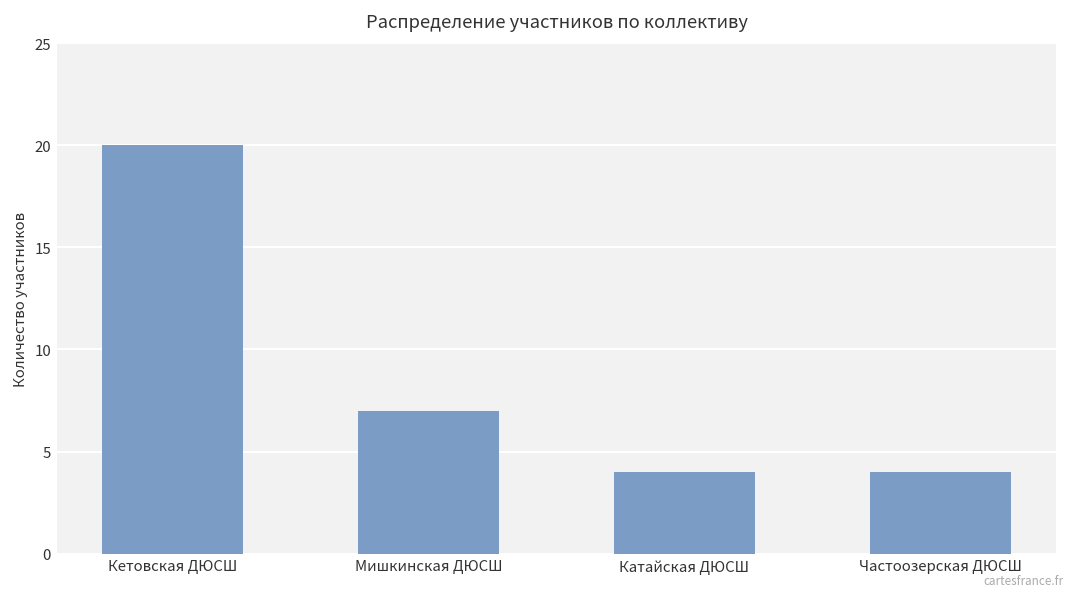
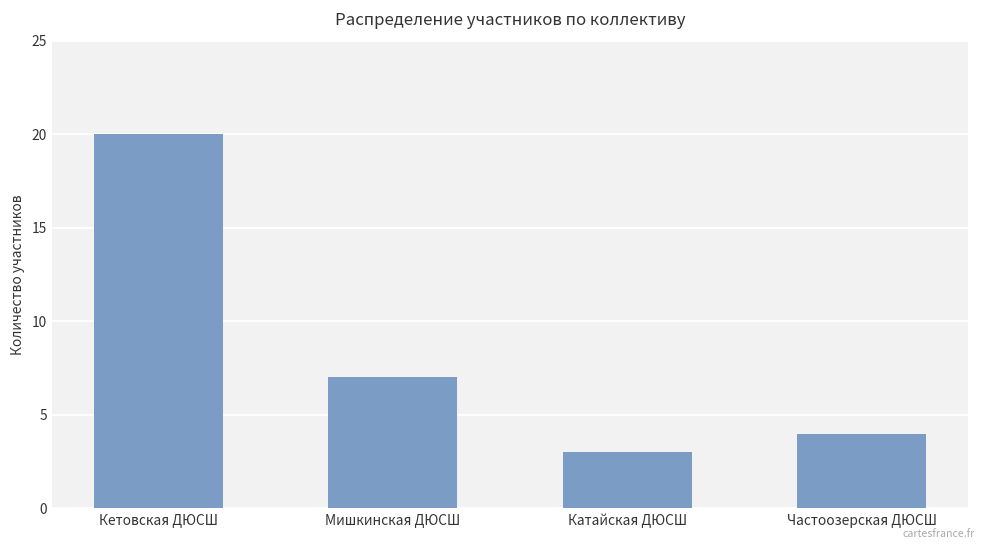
  {
    "Кетовская ДЮСШ": 20,
    "Мишкинская ДЮСШ": 7,
-   "Катайская ДЮСШ": 4,
+   "Катайская ДЮСШ": 3,
    "Частоозерская ДЮСШ": 4
  }
